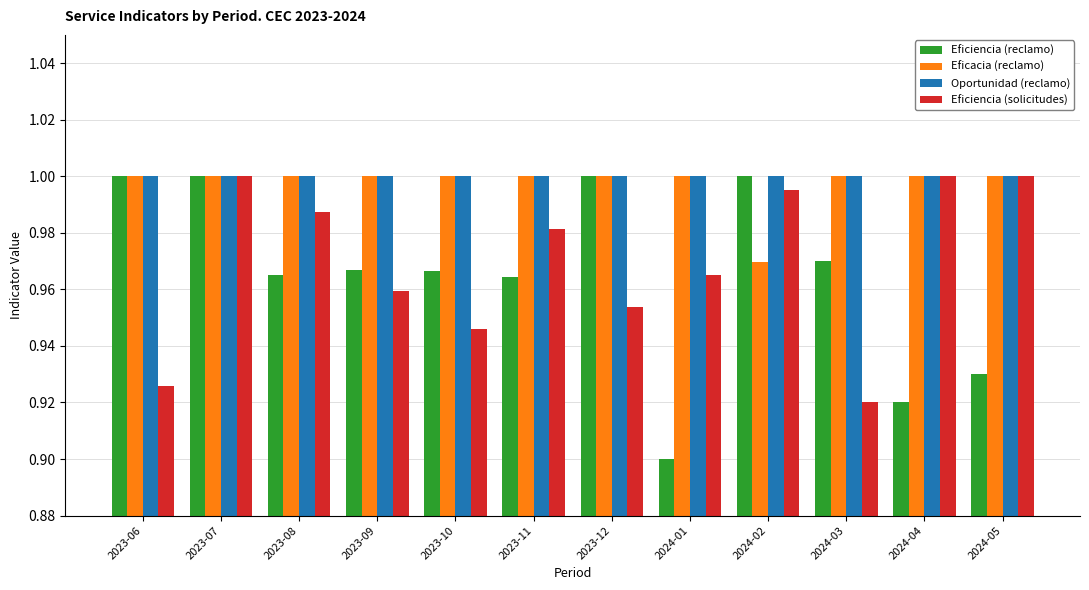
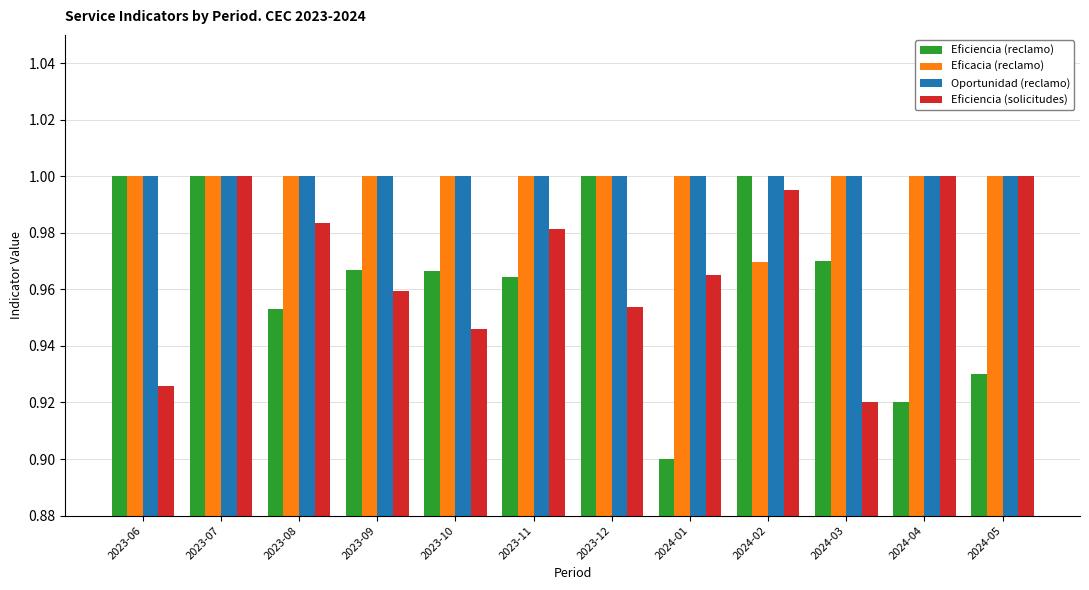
  {
    "Eficiencia (reclamo)": {
      "2023-06": 1.000,
      "2023-07": 1.000,
-     "2023-08": 0.965,
+     "2023-08": 0.953,
      "2023-09": 0.967,
      "2023-10": 0.966,
      "2023-11": 0.964,
      "2023-12": 1.000,
      "2024-01": 0.900,
      "2024-02": 1.000,
      "2024-03": 0.970,
      "2024-04": 0.920,
      "2024-05": 0.930
    },
    "Eficacia (reclamo)": {
      "2023-06": 1.000,
      "2023-07": 1.000,
      "2023-08": 1.000,
      "2023-09": 1.000,
      "2023-10": 1.000,
      "2023-11": 1.000,
      "2023-12": 1.000,
      "2024-01": 1.000,
      "2024-02": 0.970,
      "2024-03": 1.000,
      "2024-04": 1.000,
      "2024-05": 1.000
    },
    "Oportunidad (reclamo)": {
      "2023-06": 1.000,
      "2023-07": 1.000,
      "2023-08": 1.000,
      "2023-09": 1.000,
      "2023-10": 1.000,
      "2023-11": 1.000,
      "2023-12": 1.000,
      "2024-01": 1.000,
      "2024-02": 1.000,
      "2024-03": 1.000,
      "2024-04": 1.000,
      "2024-05": 1.000
    },
    "Eficiencia (solicitudes)": {
      "2023-06": 0.926,
      "2023-07": 1.000,
-     "2023-08": 0.988,
+     "2023-08": 0.984,
      "2023-09": 0.959,
      "2023-10": 0.946,
      "2023-11": 0.981,
      "2023-12": 0.954,
      "2024-01": 0.965,
      "2024-02": 0.995,
      "2024-03": 0.920,
      "2024-04": 1.000,
      "2024-05": 1.000
    }
  }
